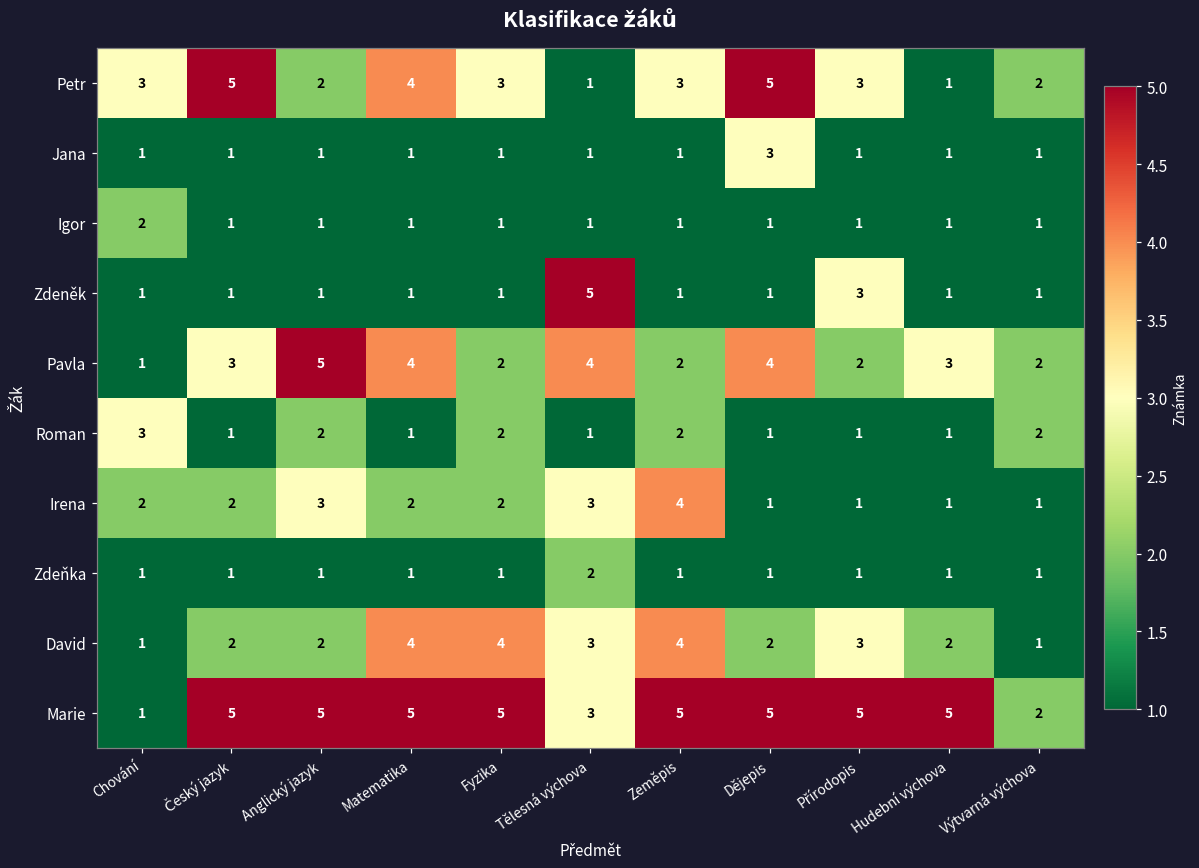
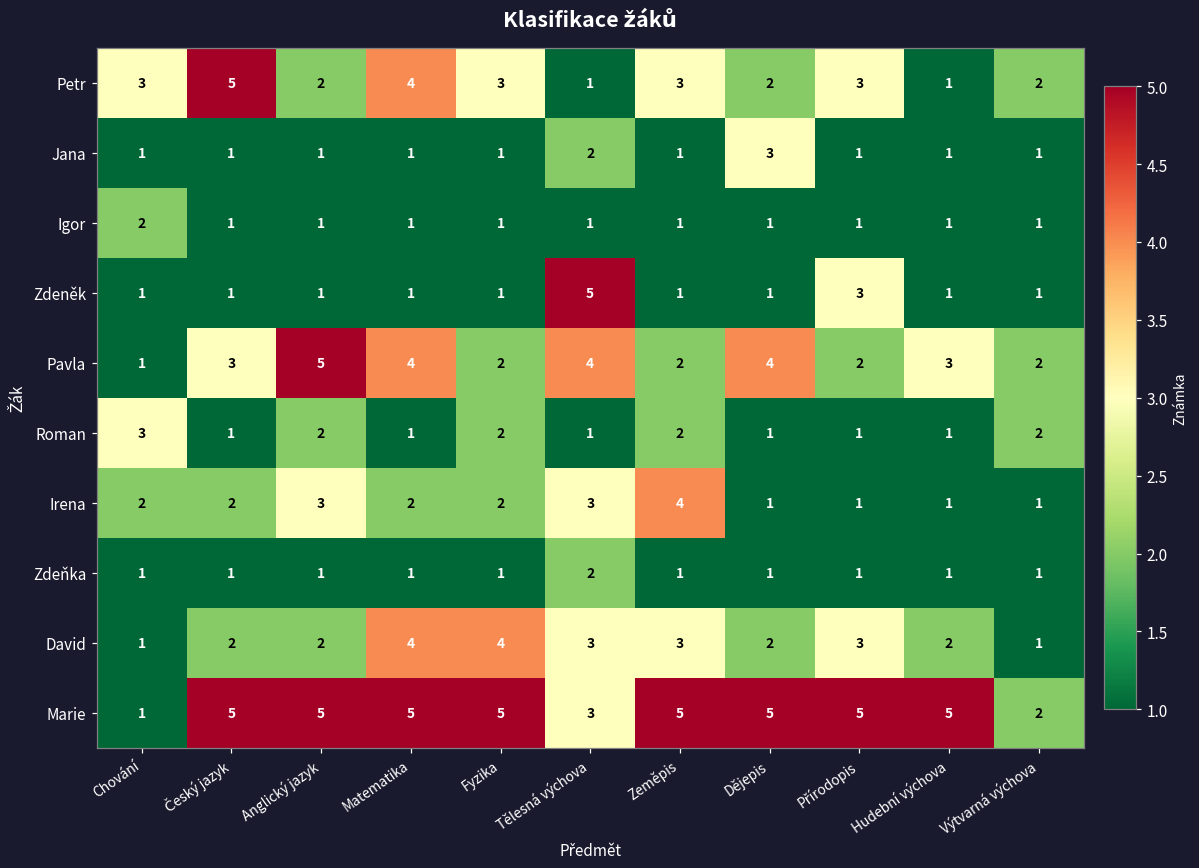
  {
    "Petr": {
      "Chování": 3,
      "Český jazyk": 5,
      "Anglický jazyk": 2,
      "Matematika": 4,
      "Fyzika": 3,
      "Tělesná výchova": 1,
      "Zeměpis": 3,
-     "Dějepis": 5,
+     "Dějepis": 2,
      "Přírodopis": 3,
      "Hudební výchova": 1,
      "Výtvarná výchova": 2
    },
    "Jana": {
      "Chování": 1,
      "Český jazyk": 1,
      "Anglický jazyk": 1,
      "Matematika": 1,
      "Fyzika": 1,
-     "Tělesná výchova": 1,
+     "Tělesná výchova": 2,
      "Zeměpis": 1,
      "Dějepis": 3,
      "Přírodopis": 1,
      "Hudební výchova": 1,
      "Výtvarná výchova": 1
    },
    "Igor": {
      "Chování": 2,
      "Český jazyk": 1,
      "Anglický jazyk": 1,
      "Matematika": 1,
      "Fyzika": 1,
      "Tělesná výchova": 1,
      "Zeměpis": 1,
      "Dějepis": 1,
      "Přírodopis": 1,
      "Hudební výchova": 1,
      "Výtvarná výchova": 1
    },
    "Zdeněk": {
      "Chování": 1,
      "Český jazyk": 1,
      "Anglický jazyk": 1,
      "Matematika": 1,
      "Fyzika": 1,
      "Tělesná výchova": 5,
      "Zeměpis": 1,
      "Dějepis": 1,
      "Přírodopis": 3,
      "Hudební výchova": 1,
      "Výtvarná výchova": 1
    },
    "Pavla": {
      "Chování": 1,
      "Český jazyk": 3,
      "Anglický jazyk": 5,
      "Matematika": 4,
      "Fyzika": 2,
      "Tělesná výchova": 4,
      "Zeměpis": 2,
      "Dějepis": 4,
      "Přírodopis": 2,
      "Hudební výchova": 3,
      "Výtvarná výchova": 2
    },
    "Roman": {
      "Chování": 3,
      "Český jazyk": 1,
      "Anglický jazyk": 2,
      "Matematika": 1,
      "Fyzika": 2,
      "Tělesná výchova": 1,
      "Zeměpis": 2,
      "Dějepis": 1,
      "Přírodopis": 1,
      "Hudební výchova": 1,
      "Výtvarná výchova": 2
    },
    "Irena": {
      "Chování": 2,
      "Český jazyk": 2,
      "Anglický jazyk": 3,
      "Matematika": 2,
      "Fyzika": 2,
      "Tělesná výchova": 3,
      "Zeměpis": 4,
      "Dějepis": 1,
      "Přírodopis": 1,
      "Hudební výchova": 1,
      "Výtvarná výchova": 1
    },
    "Zdeňka": {
      "Chování": 1,
      "Český jazyk": 1,
      "Anglický jazyk": 1,
      "Matematika": 1,
      "Fyzika": 1,
      "Tělesná výchova": 2,
      "Zeměpis": 1,
      "Dějepis": 1,
      "Přírodopis": 1,
      "Hudební výchova": 1,
      "Výtvarná výchova": 1
    },
    "David": {
      "Chování": 1,
      "Český jazyk": 2,
      "Anglický jazyk": 2,
      "Matematika": 4,
      "Fyzika": 4,
      "Tělesná výchova": 3,
-     "Zeměpis": 4,
+     "Zeměpis": 3,
      "Dějepis": 2,
      "Přírodopis": 3,
      "Hudební výchova": 2,
      "Výtvarná výchova": 1
    },
    "Marie": {
      "Chování": 1,
      "Český jazyk": 5,
      "Anglický jazyk": 5,
      "Matematika": 5,
      "Fyzika": 5,
      "Tělesná výchova": 3,
      "Zeměpis": 5,
      "Dějepis": 5,
      "Přírodopis": 5,
      "Hudební výchova": 5,
      "Výtvarná výchova": 2
    }
  }
